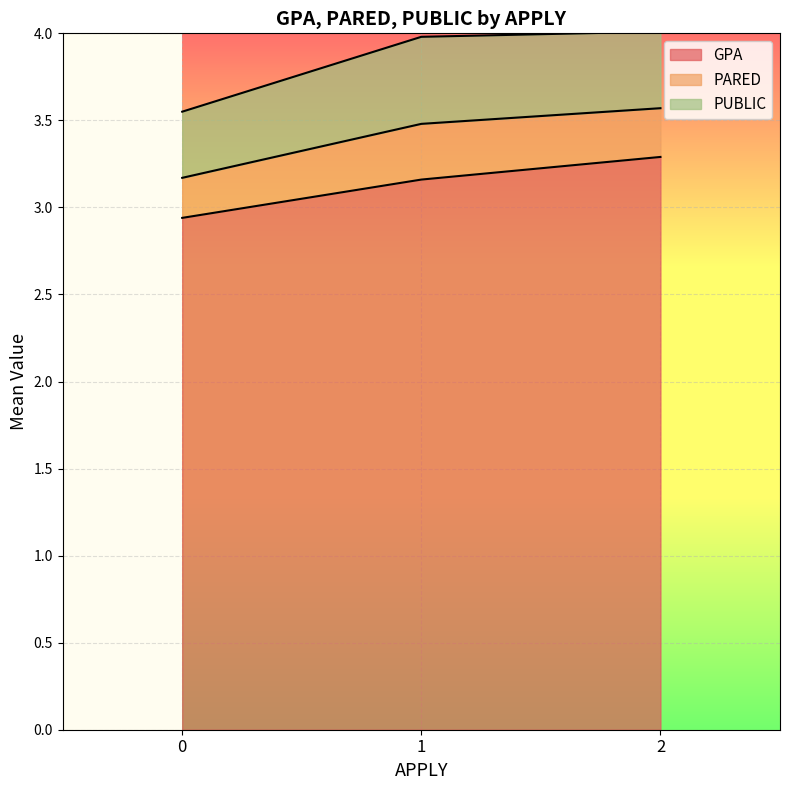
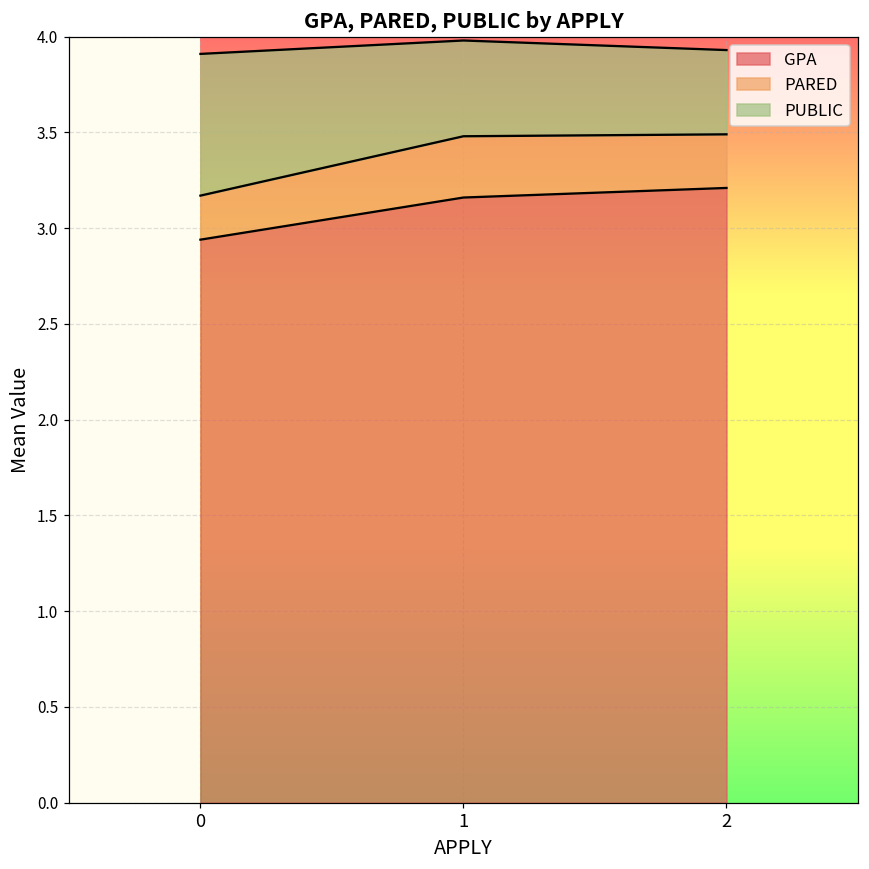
  {
    "GPA": {
      "0": 2.94,
      "1": 3.16,
-     "2": 3.29
+     "2": 3.21
    },
    "PARED": {
      "0": 0.23,
      "1": 0.32,
      "2": 0.28
    },
    "PUBLIC": {
-     "0": 0.38,
+     "0": 0.74,
      "1": 0.50,
      "2": 0.44
    }
  }
